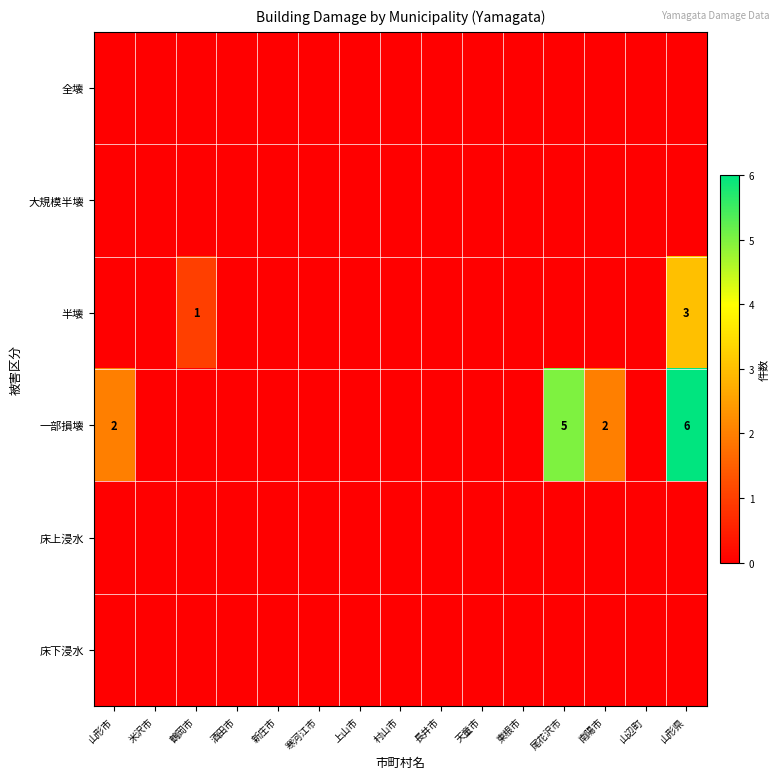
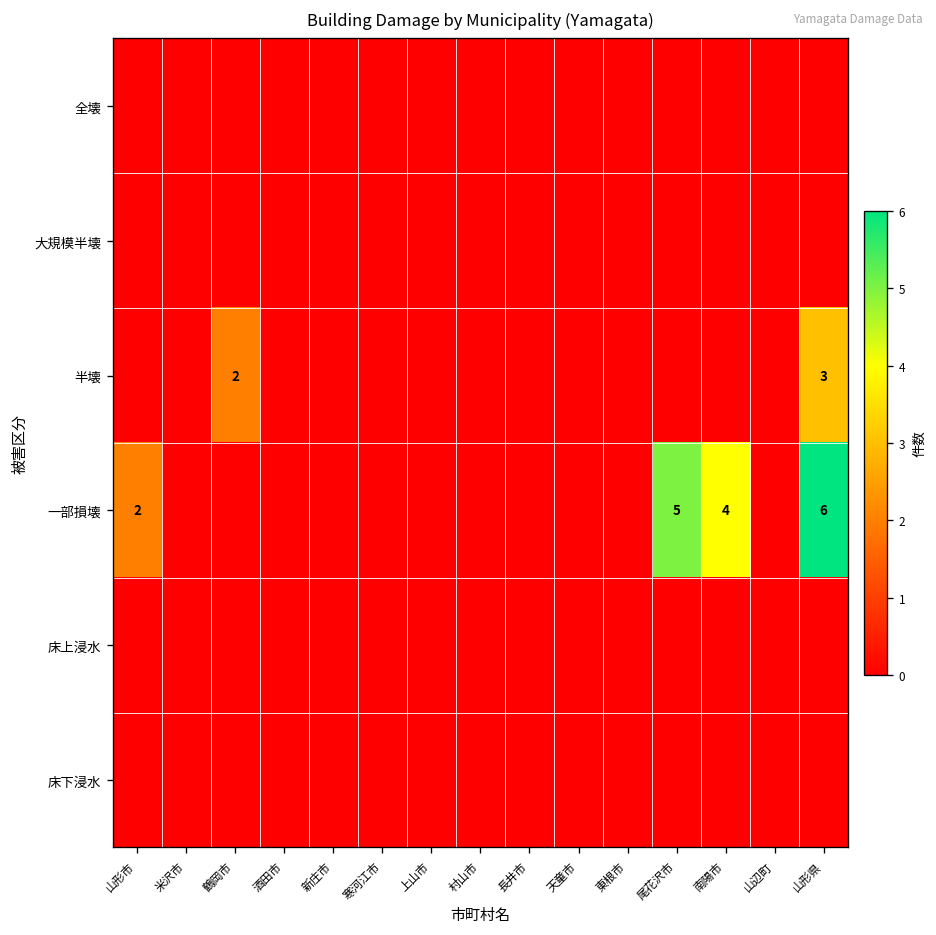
  {
    "半壊": {
-     "鶴岡市": 1,
+     "鶴岡市": 2,
      "山形県": 3
    },
    "一部損壊": {
      "山形市": 2,
      "尾花沢市": 5,
-     "南陽市": 2,
+     "南陽市": 4,
      "山形県": 6
    }
  }
